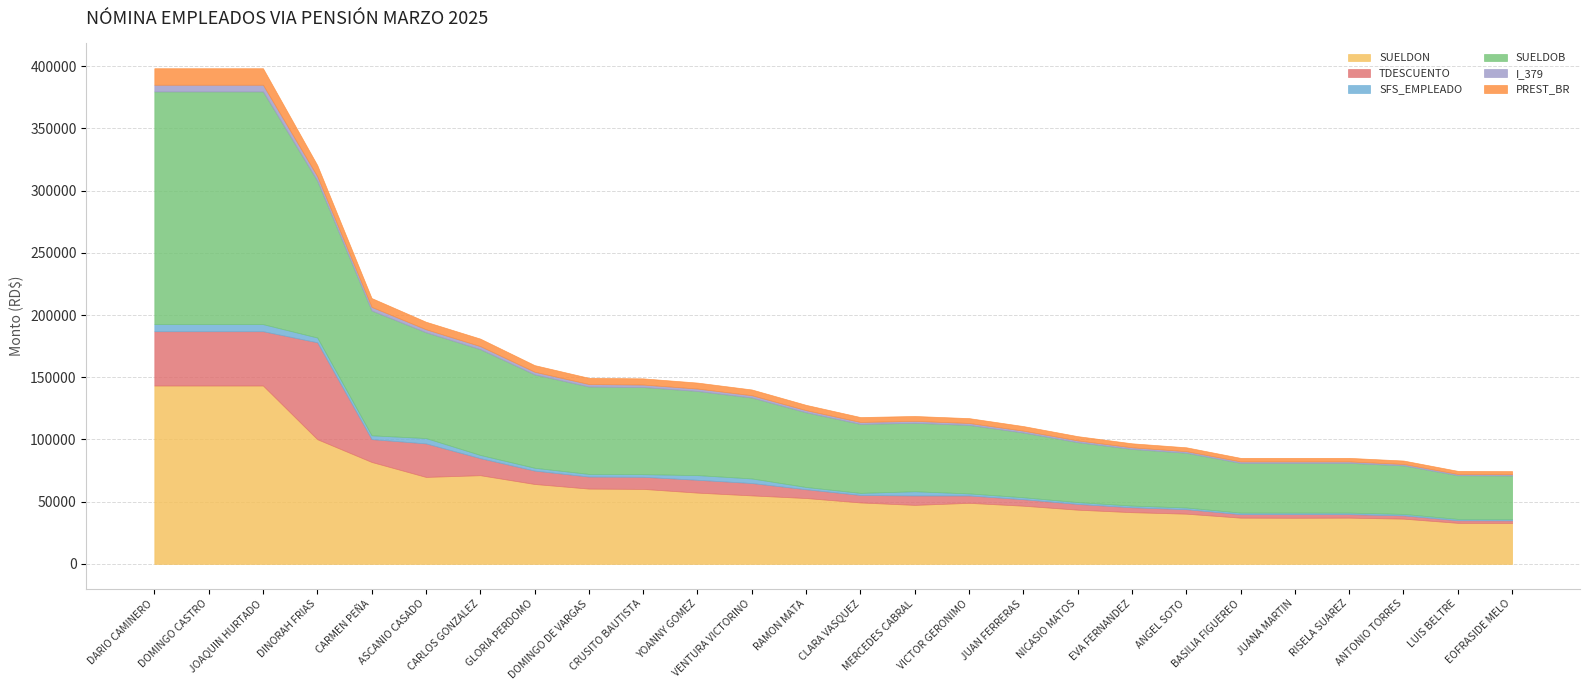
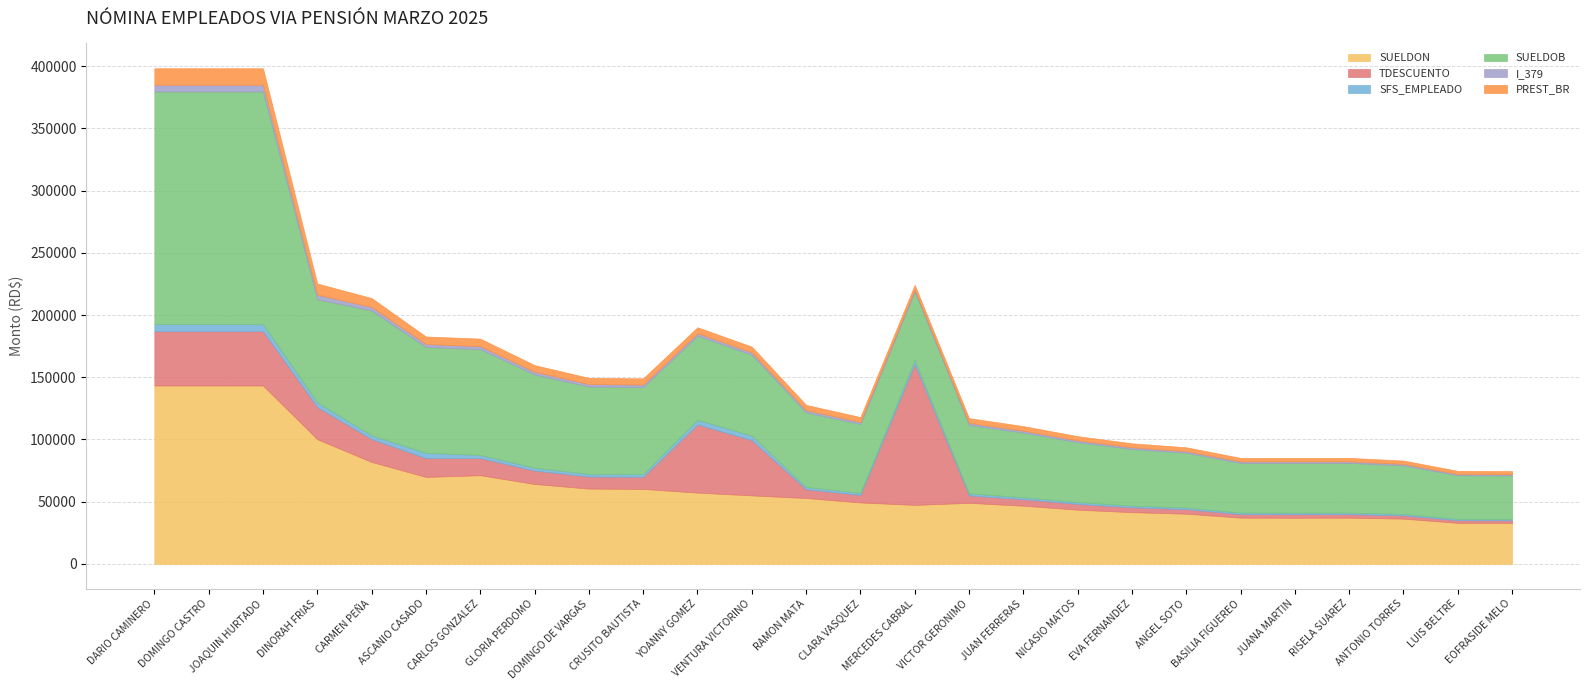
  {
    "TDESCUENTO": {
      "DARIO CAMINERO": 44000,
      "DOMINGO CASTRO": 44000,
      "JOAQUIN HURTADO": 44000,
-     "DINORAH FRIAS": 78000,
+     "DINORAH FRIAS": 26000,
      "CARMEN PEÑA": 18000,
-     "ASCANIO CASADO": 27000,
+     "ASCANIO CASADO": 15000,
      "CARLOS GONZALEZ": 14000,
      "GLORIA PERDOMO": 11000,
      "DOMINGO DE VARGAS": 10000,
      "CRUSITO BAUTISTA": 10000,
-     "YOANNY GOMEZ": 10000,
-     "VENTURA VICTORINO": 10000,
-     "MERCEDES CABRAL": 8000
+     "YOANNY GOMEZ": 55000,
+     "VENTURA VICTORINO": 44000,
+     "MERCEDES CABRAL": 113000
    },
    "SUELDOB": {
      "DARIO CAMINERO": 187000,
      "DOMINGO CASTRO": 187000,
      "JOAQUIN HURTADO": 187000,
-     "DINORAH FRIAS": 126000,
+     "DINORAH FRIAS": 83000,
      "CARMEN PEÑA": 100000,
      "ASCANIO CASADO": 85000,
      "CARLOS GONZALEZ": 85000,
      "GLORIA PERDOMO": 75000
    }
  }
